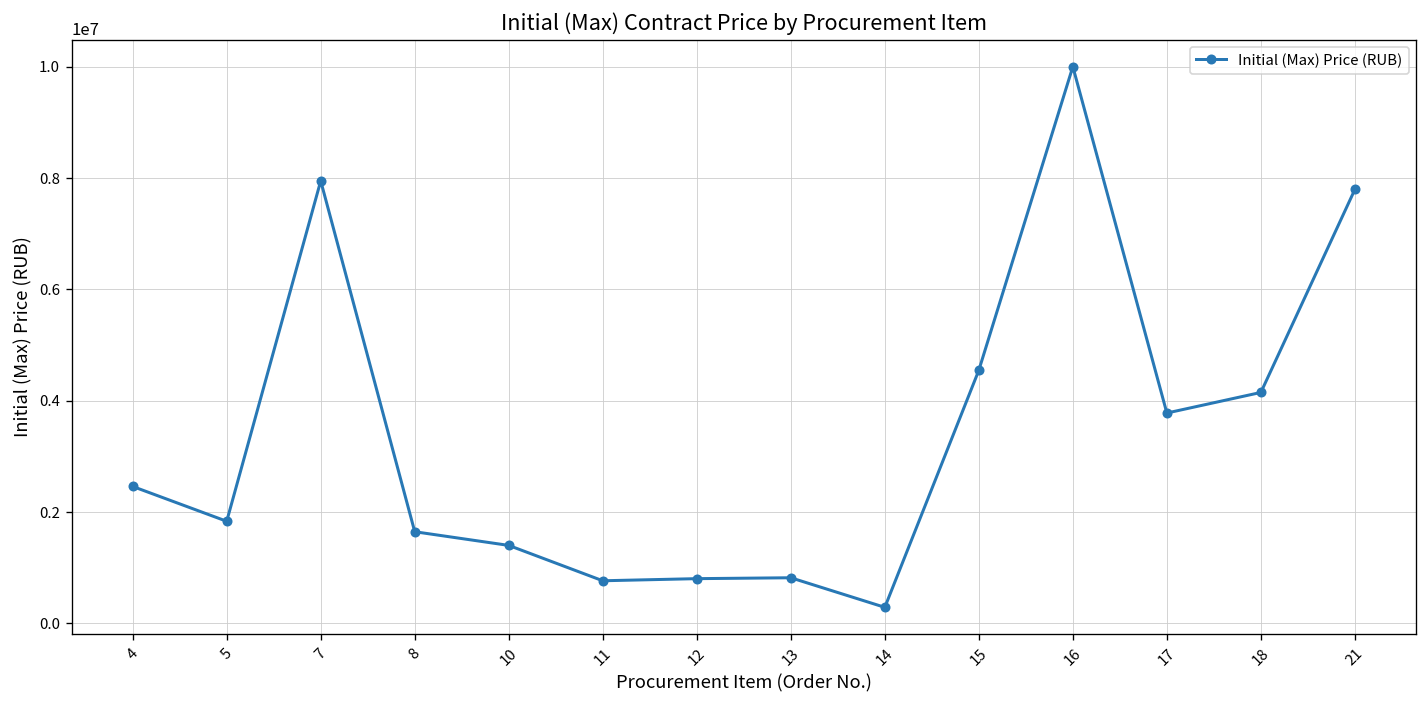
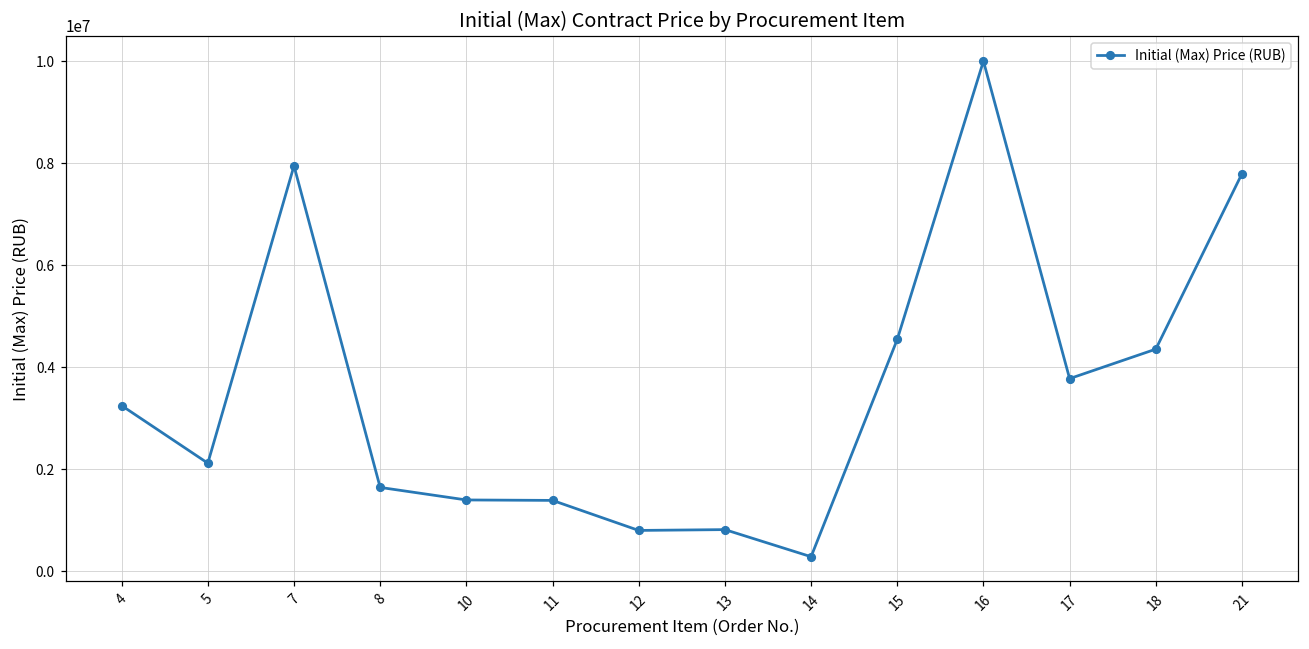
  {
-   "4": 2500000,
-   "5": 1800000,
+   "4": 3300000,
+   "5": 2100000,
    "7": 7900000,
    "8": 1600000,
    "10": 1400000,
-   "11": 800000,
+   "11": 1400000,
    "12": 800000,
    "13": 800000,
    "14": 300000,
    "15": 4500000,
    "16": 10000000,
    "17": 3800000,
-   "18": 4100000,
+   "18": 4400000,
    "21": 7800000
  }
